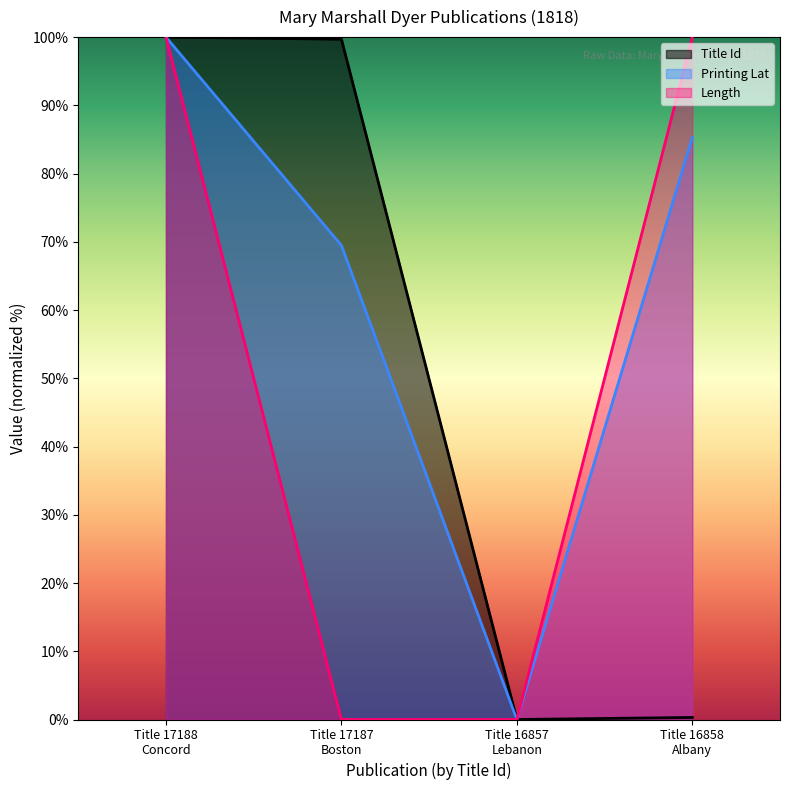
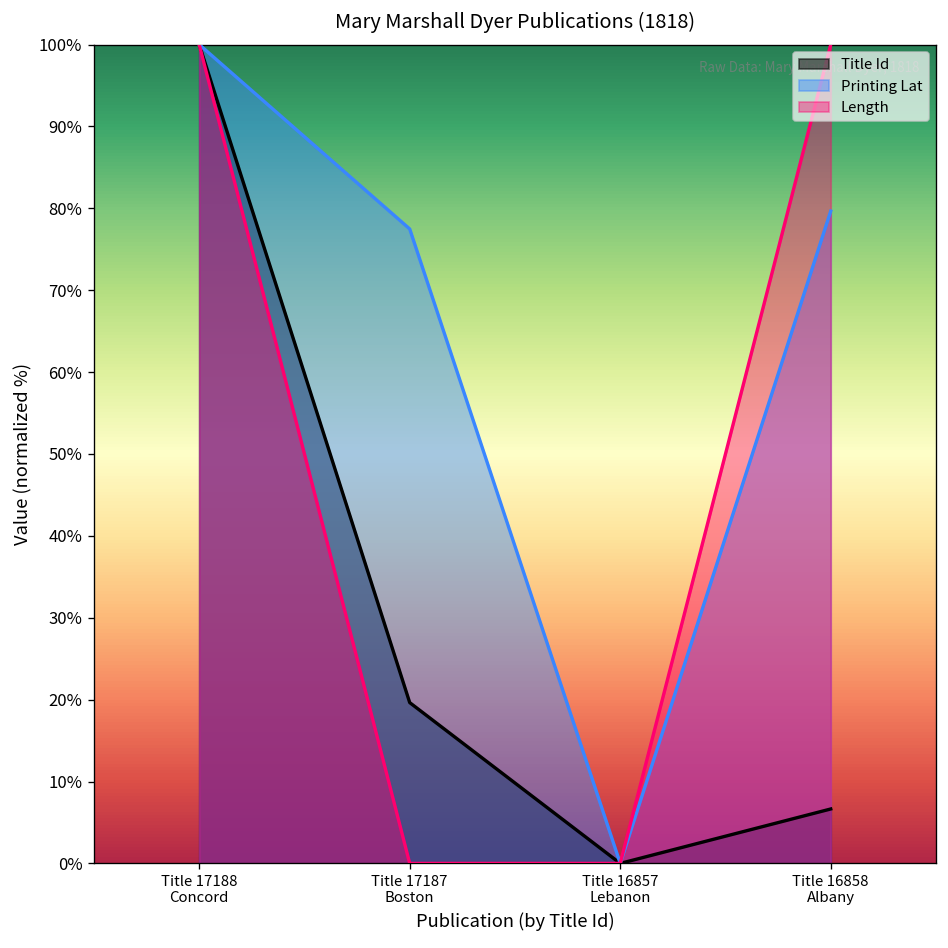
  {
    "Title Id": {
-     "Title 17187 Boston": "100%",
-     "Title 16858 Albany": "0%"
+     "Title 17187 Boston": "20%",
+     "Title 16858 Albany": "7%"
    },
    "Printing Lat": {
-     "Title 17187 Boston": "69%",
-     "Title 16858 Albany": "85%"
+     "Title 17187 Boston": "77%",
+     "Title 16858 Albany": "80%"
    },
    "Length": {
      "Title 17187 Boston": "0%"
    }
  }
